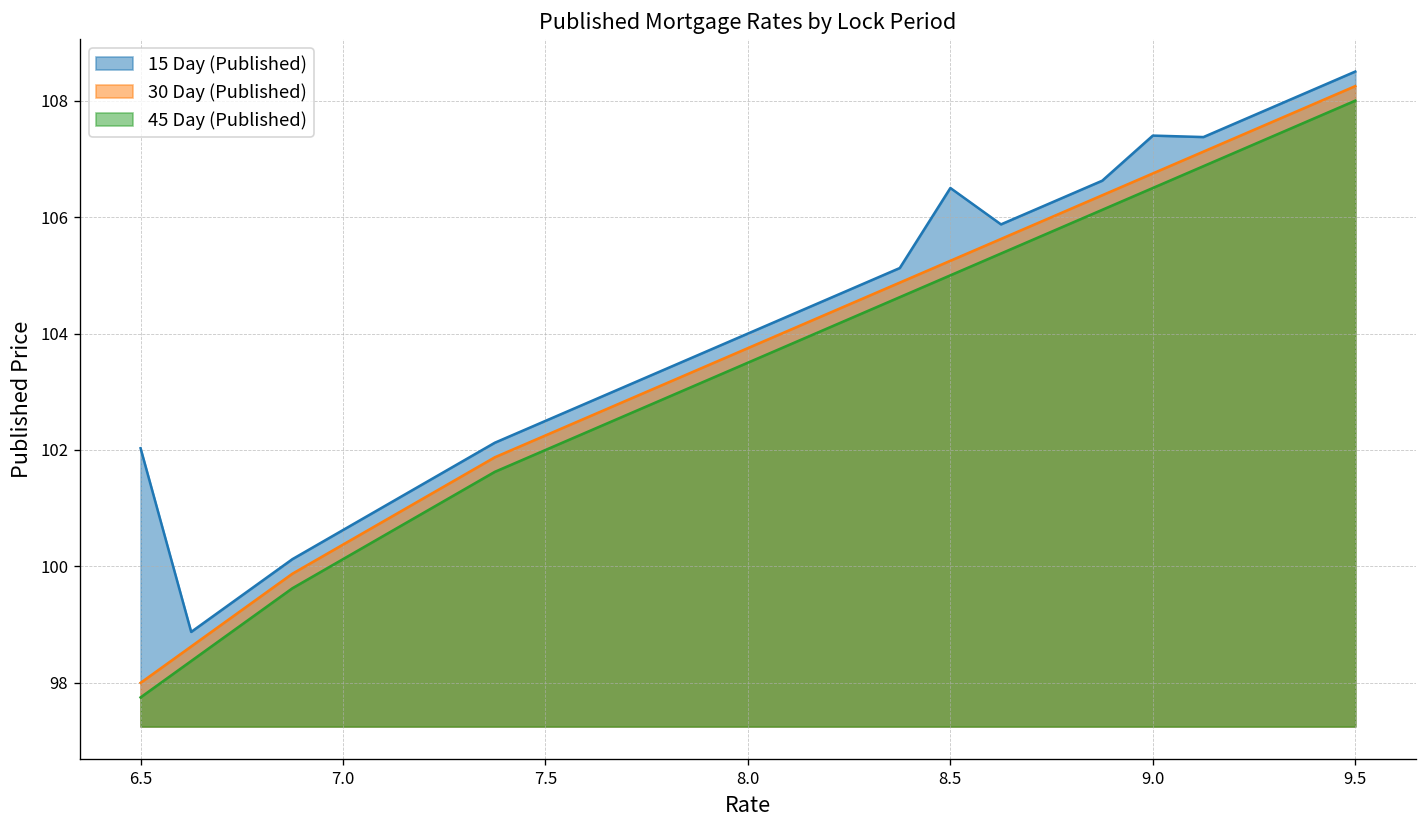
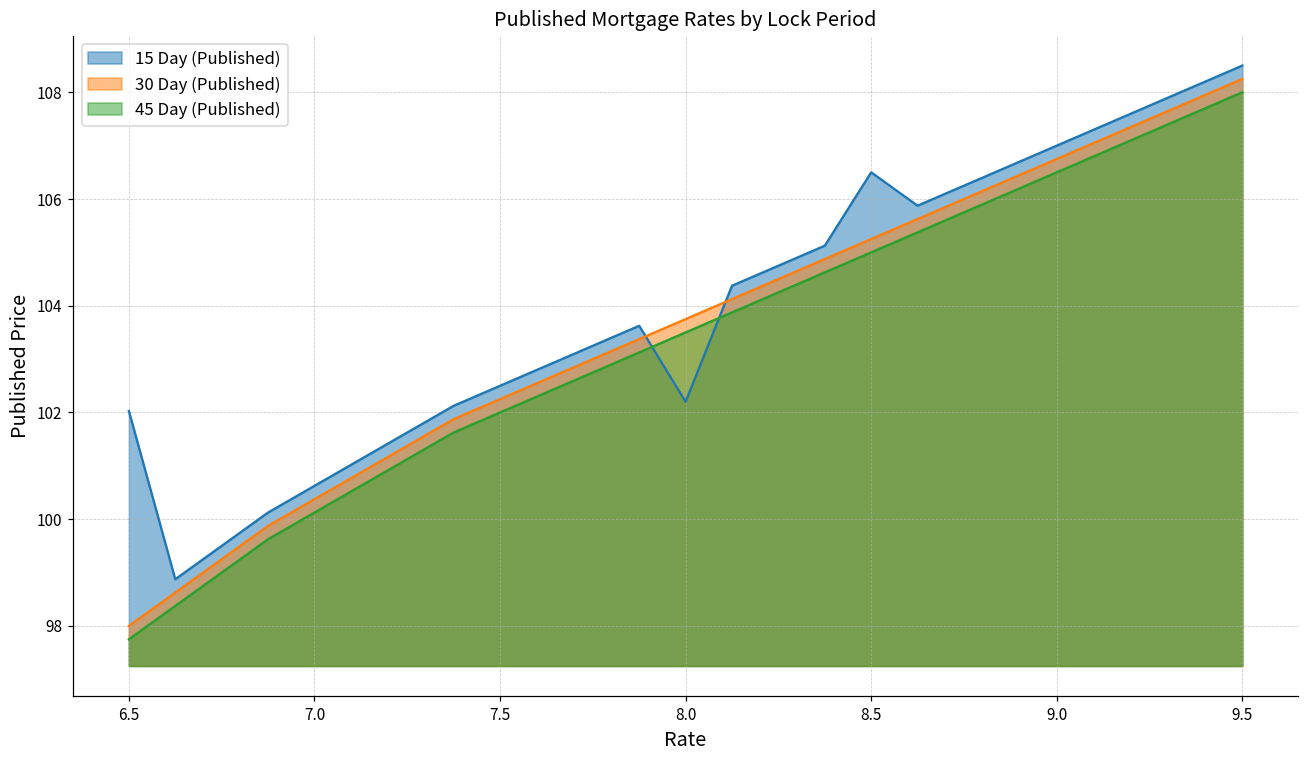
  {
    "15 Day (Published)": {
      "6.5": 102.0,
      "7.0": 100.6,
      "7.5": 102.5,
-     "8.0": 104.0,
+     "8.0": 102.2,
      "8.5": 106.5,
-     "9.0": 107.4,
+     "9.0": 107.0,
      "9.5": 108.5
    },
    "30 Day (Published)": {
      "6.5": 98.0,
      "7.0": 100.4,
      "7.5": 102.3,
      "8.0": 103.8,
      "8.5": 105.3,
      "9.0": 106.8,
      "9.5": 108.3
    },
    "45 Day (Published)": {
      "6.5": 97.8,
      "7.0": 100.1,
      "7.5": 102.0,
      "8.0": 103.5,
      "8.5": 105.0,
      "9.0": 106.5,
      "9.5": 108.0
    }
  }
